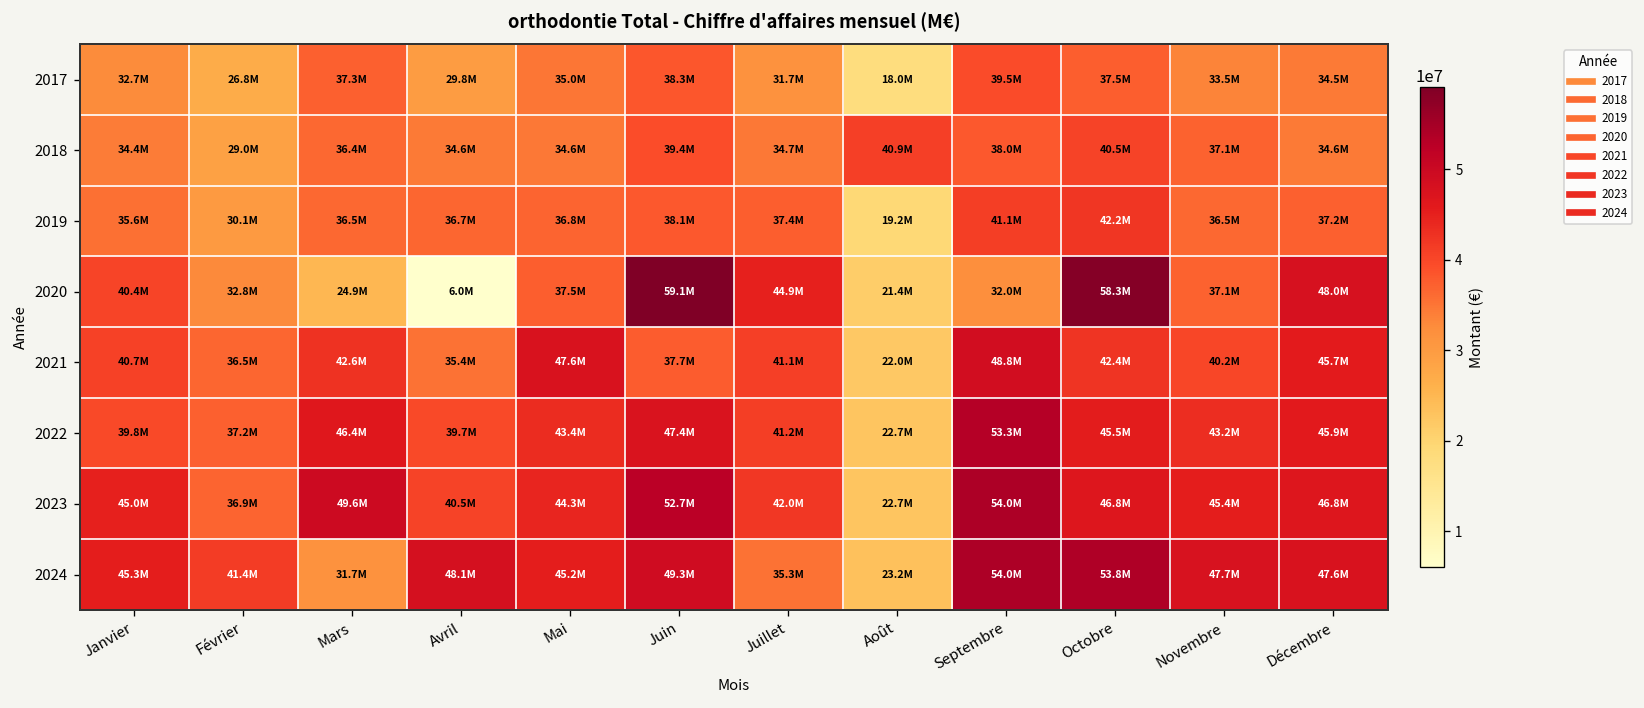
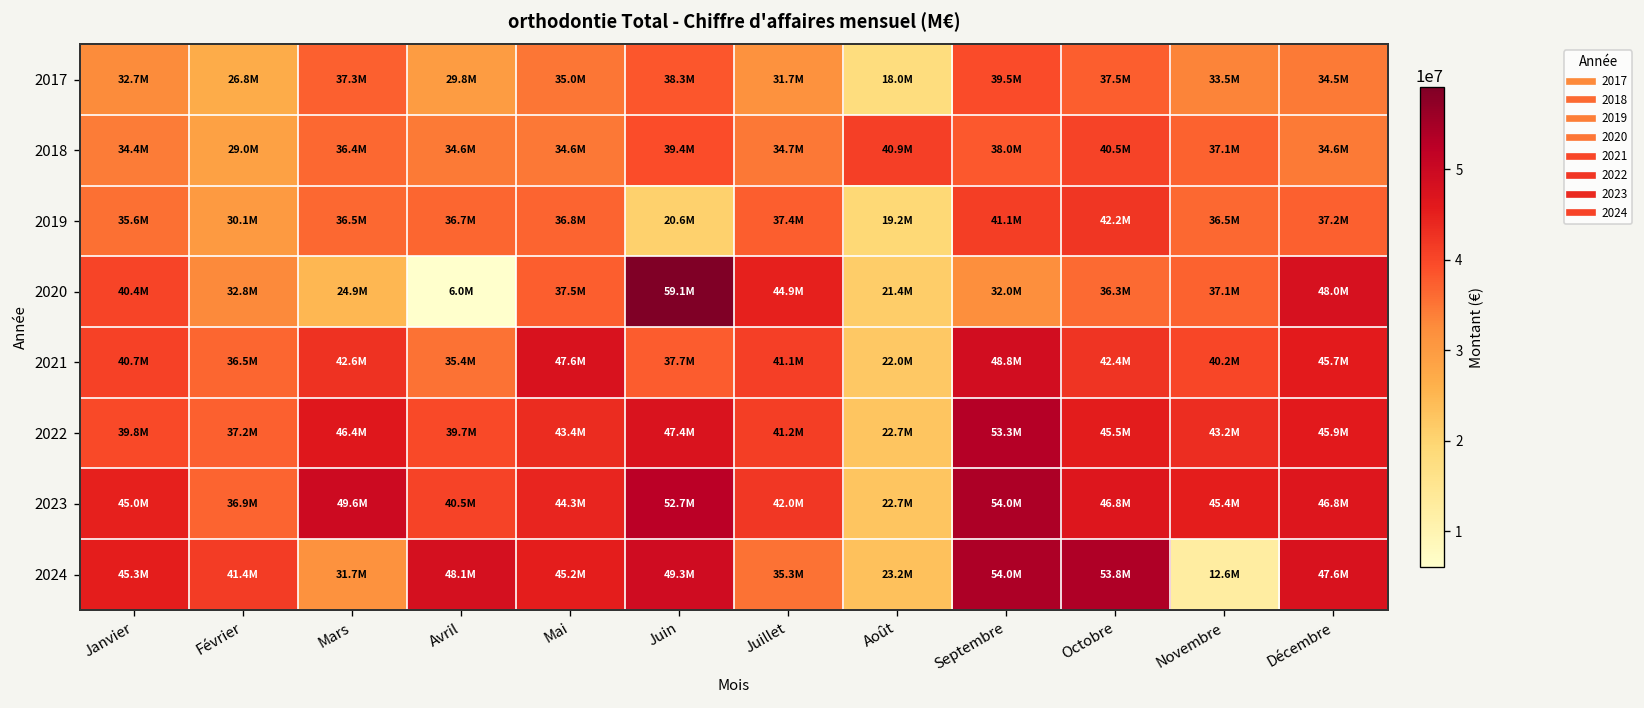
  {
    "2017": {
      "Janvier": "32.7M",
      "Février": "26.8M",
      "Mars": "37.3M",
      "Avril": "29.8M",
      "Mai": "35.0M",
      "Juin": "38.3M",
      "Juillet": "31.7M",
      "Août": "18.0M",
      "Septembre": "39.5M",
      "Octobre": "37.5M",
      "Novembre": "33.5M",
      "Décembre": "34.5M"
    },
    "2018": {
      "Janvier": "34.4M",
      "Février": "29.0M",
      "Mars": "36.4M",
      "Avril": "34.6M",
      "Mai": "34.6M",
      "Juin": "39.4M",
      "Juillet": "34.7M",
      "Août": "40.9M",
      "Septembre": "38.0M",
      "Octobre": "40.5M",
      "Novembre": "37.1M",
      "Décembre": "34.6M"
    },
    "2019": {
      "Janvier": "35.6M",
      "Février": "30.1M",
      "Mars": "36.5M",
      "Avril": "36.7M",
      "Mai": "36.8M",
-     "Juin": "38.1M",
+     "Juin": "20.6M",
      "Juillet": "37.4M",
      "Août": "19.2M",
      "Septembre": "41.1M",
      "Octobre": "42.2M",
      "Novembre": "36.5M",
      "Décembre": "37.2M"
    },
    "2020": {
      "Janvier": "40.4M",
      "Février": "32.8M",
      "Mars": "24.9M",
      "Avril": "6.0M",
      "Mai": "37.5M",
      "Juin": "59.1M",
      "Juillet": "44.9M",
      "Août": "21.4M",
      "Septembre": "32.0M",
-     "Octobre": "58.3M",
+     "Octobre": "36.3M",
      "Novembre": "37.1M",
      "Décembre": "48.0M"
    },
    "2021": {
      "Janvier": "40.7M",
      "Février": "36.5M",
      "Mars": "42.6M",
      "Avril": "35.4M",
      "Mai": "47.6M",
      "Juin": "37.7M",
      "Juillet": "41.1M",
      "Août": "22.0M",
      "Septembre": "48.8M",
      "Octobre": "42.4M",
      "Novembre": "40.2M",
      "Décembre": "45.7M"
    },
    "2022": {
      "Janvier": "39.8M",
      "Février": "37.2M",
      "Mars": "46.4M",
      "Avril": "39.7M",
      "Mai": "43.4M",
      "Juin": "47.4M",
      "Juillet": "41.2M",
      "Août": "22.7M",
      "Septembre": "53.3M",
      "Octobre": "45.5M",
      "Novembre": "43.2M",
      "Décembre": "45.9M"
    },
    "2023": {
      "Janvier": "45.0M",
      "Février": "36.9M",
      "Mars": "49.6M",
      "Avril": "40.5M",
      "Mai": "44.3M",
      "Juin": "52.7M",
      "Juillet": "42.0M",
      "Août": "22.7M",
      "Septembre": "54.0M",
      "Octobre": "46.8M",
      "Novembre": "45.4M",
      "Décembre": "46.8M"
    },
    "2024": {
      "Janvier": "45.3M",
      "Février": "41.4M",
      "Mars": "31.7M",
      "Avril": "48.1M",
      "Mai": "45.2M",
      "Juin": "49.3M",
      "Juillet": "35.3M",
      "Août": "23.2M",
      "Septembre": "54.0M",
      "Octobre": "53.8M",
-     "Novembre": "47.7M",
+     "Novembre": "12.6M",
      "Décembre": "47.6M"
    }
  }
